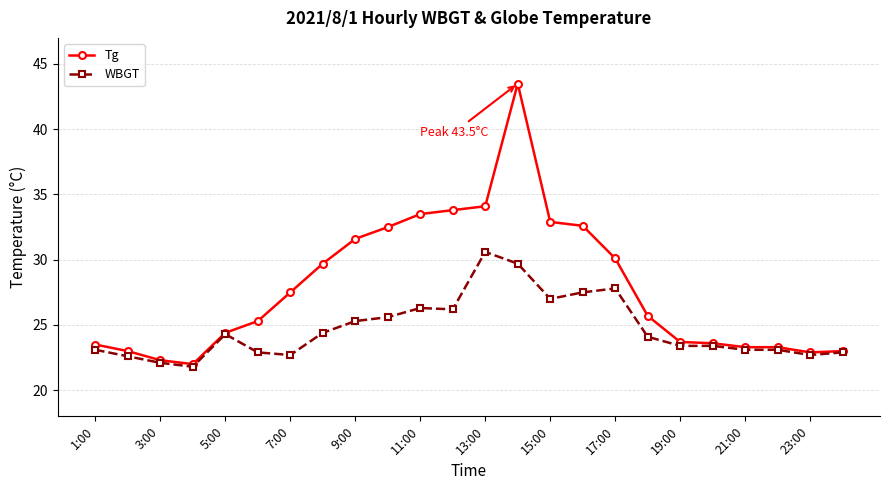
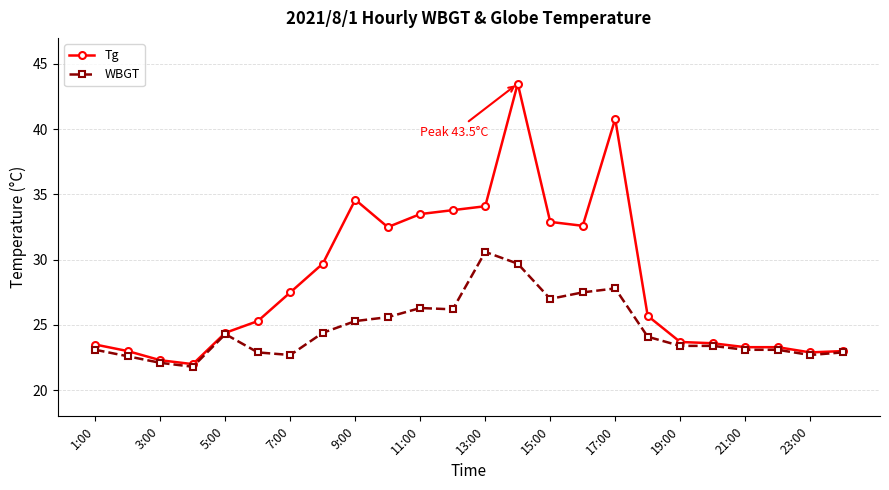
  {
    "Tg": {
      "1:00": 23.5,
      "3:00": 22.3,
      "7:00": 27.5,
-     "9:00": 31.6,
+     "9:00": 34.6,
      "11:00": 33.5,
      "13:00": 34.1,
      "15:00": 32.9,
-     "17:00": 30.1,
+     "17:00": 40.8,
      "19:00": 23.7,
      "21:00": 23.3,
      "23:00": 22.9
    },
    "WBGT": {
      "1:00": 23.1,
      "3:00": 22.1,
      "7:00": 22.7,
      "9:00": 25.3,
      "11:00": 26.3,
      "13:00": 30.6,
      "15:00": 27.0,
      "17:00": 27.8,
      "19:00": 23.4,
      "21:00": 23.1,
      "23:00": 22.7
    }
  }
